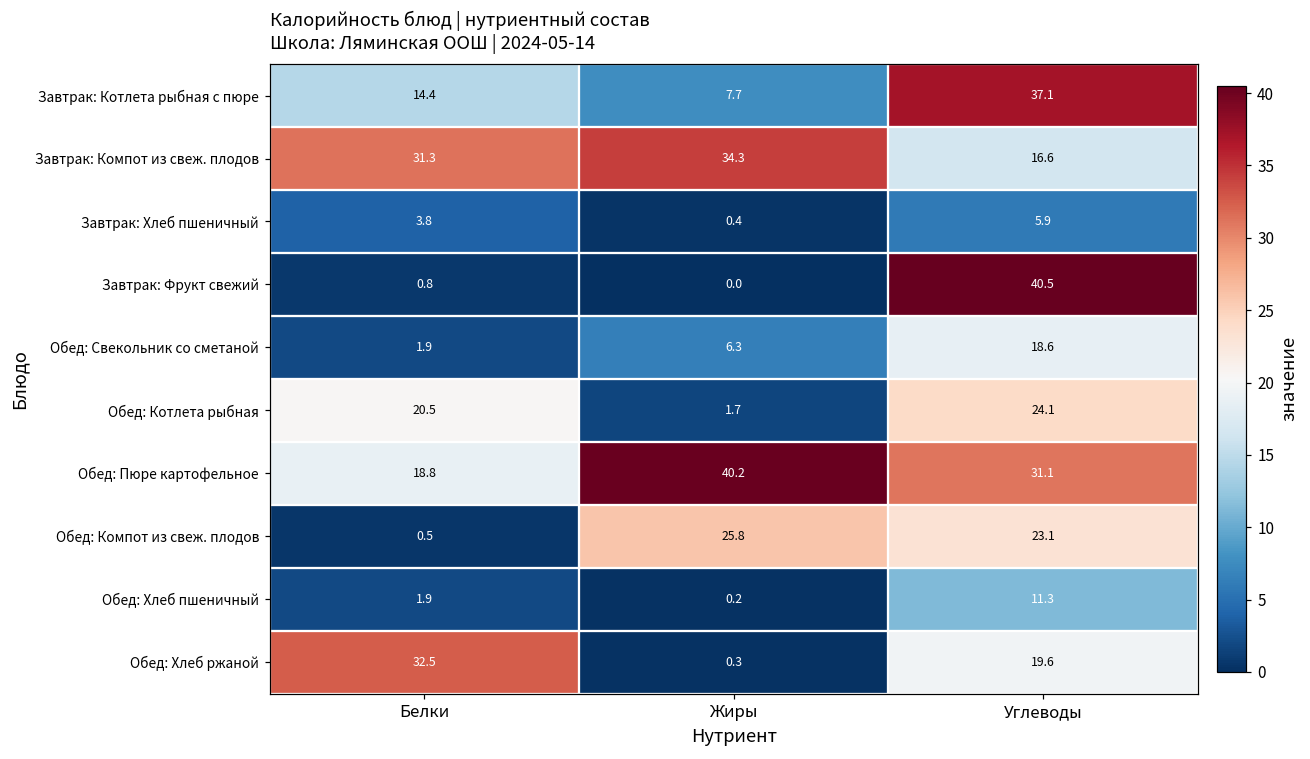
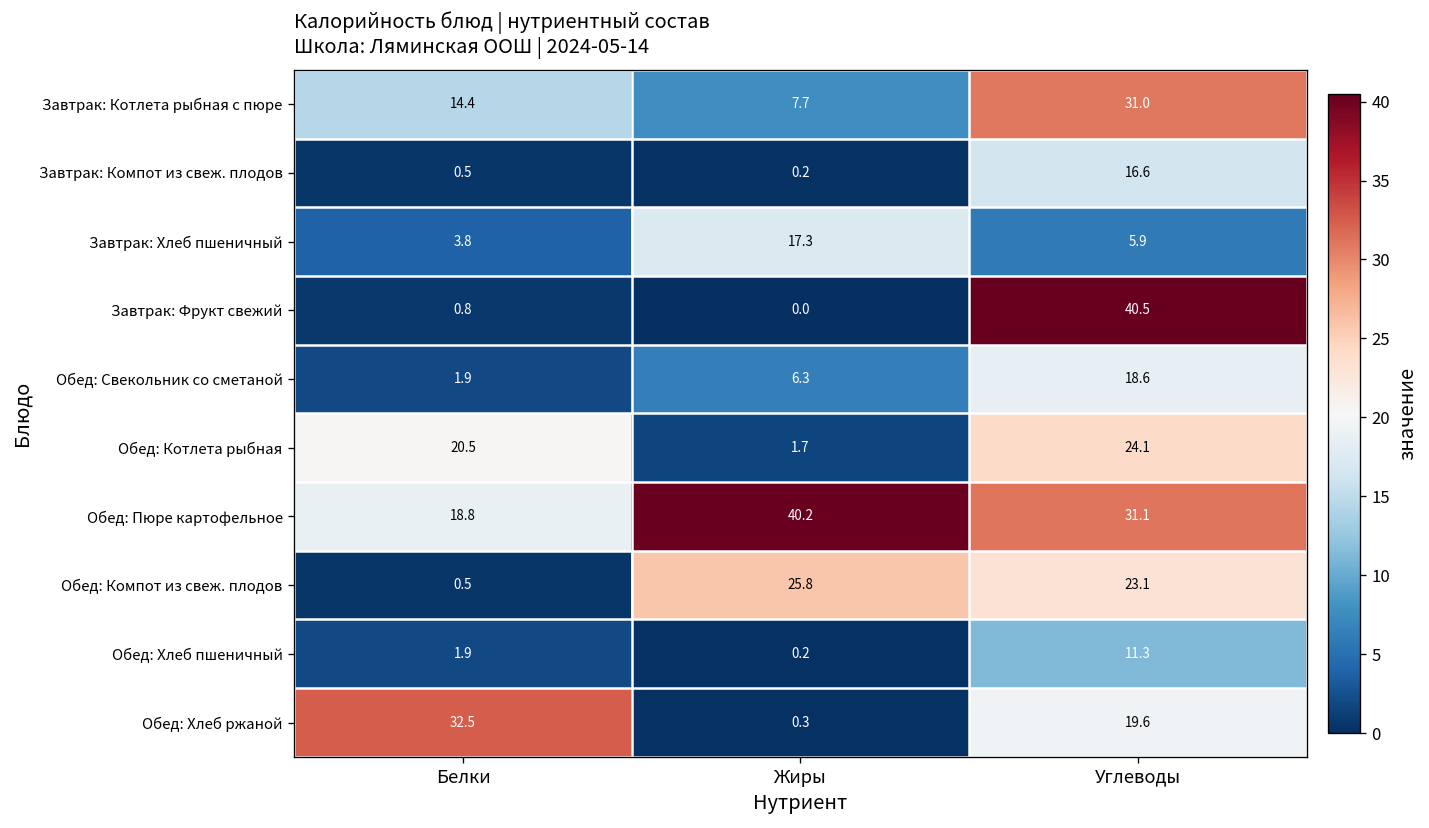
  {
    "Завтрак: Котлета рыбная с пюре": {
      "Белки": 14.4,
      "Жиры": 7.7,
-     "Углеводы": 37.1
+     "Углеводы": 31.0
    },
    "Завтрак: Компот из свеж. плодов": {
-     "Белки": 31.3,
-     "Жиры": 34.3,
+     "Белки": 0.5,
+     "Жиры": 0.2,
      "Углеводы": 16.6
    },
    "Завтрак: Хлеб пшеничный": {
      "Белки": 3.8,
-     "Жиры": 0.4,
+     "Жиры": 17.3,
      "Углеводы": 5.9
    },
    "Завтрак: Фрукт свежий": {
      "Белки": 0.8,
      "Жиры": 0.0,
      "Углеводы": 40.5
    },
    "Обед: Свекольник со сметаной": {
      "Белки": 1.9,
      "Жиры": 6.3,
      "Углеводы": 18.6
    },
    "Обед: Котлета рыбная": {
      "Белки": 20.5,
      "Жиры": 1.7,
      "Углеводы": 24.1
    },
    "Обед: Пюре картофельное": {
      "Белки": 18.8,
      "Жиры": 40.2,
      "Углеводы": 31.1
    },
    "Обед: Компот из свеж. плодов": {
      "Белки": 0.5,
      "Жиры": 25.8,
      "Углеводы": 23.1
    },
    "Обед: Хлеб пшеничный": {
      "Белки": 1.9,
      "Жиры": 0.2,
      "Углеводы": 11.3
    },
    "Обед: Хлеб ржаной": {
      "Белки": 32.5,
      "Жиры": 0.3,
      "Углеводы": 19.6
    }
  }
